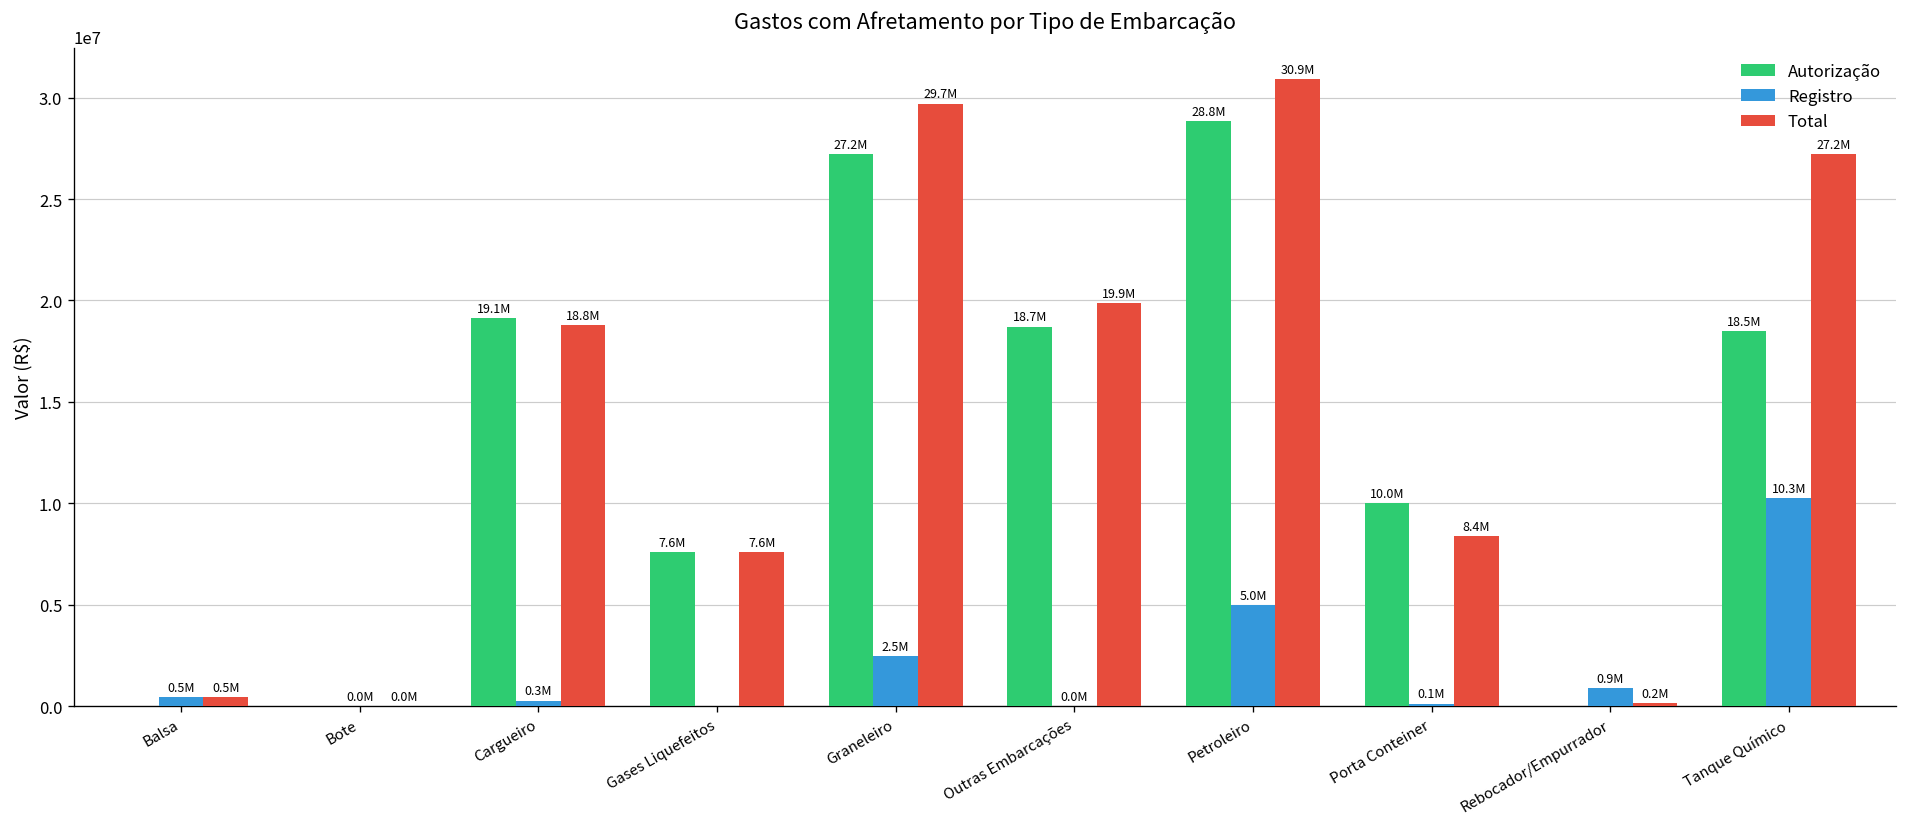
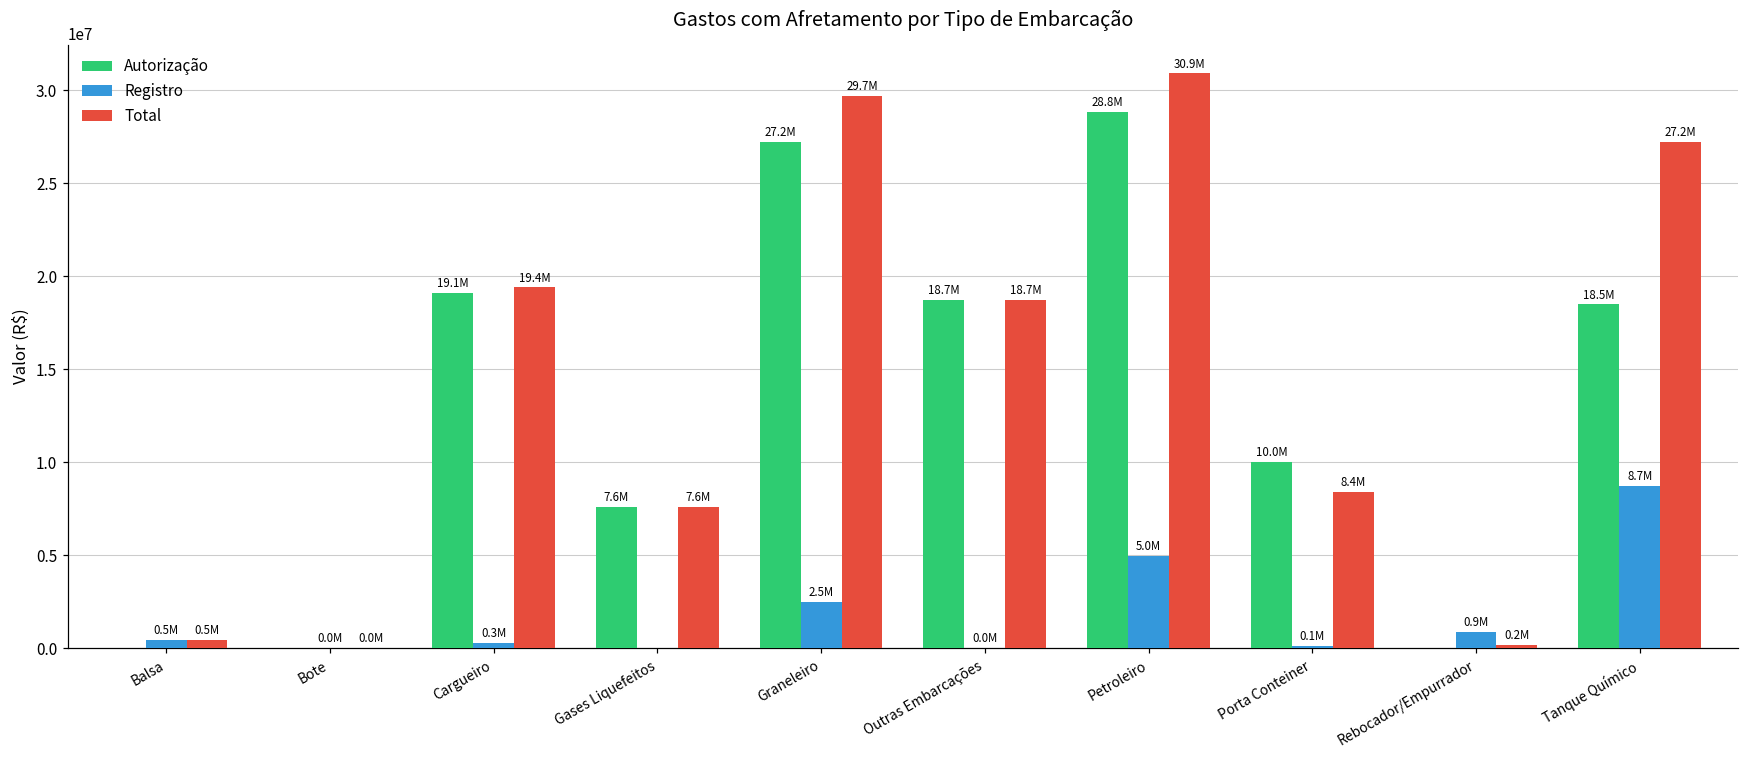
  {
    "Autorização": {
      "Cargueiro": "19.1M",
      "Gases Liquefeitos": "7.6M",
      "Graneleiro": "27.2M",
      "Outras Embarcações": "18.7M",
      "Petroleiro": "28.8M",
      "Porta Conteiner": "10.0M",
      "Tanque Químico": "18.5M"
    },
    "Registro": {
      "Balsa": "0.5M",
      "Cargueiro": "0.3M",
      "Graneleiro": "2.5M",
      "Petroleiro": "5.0M",
      "Porta Conteiner": "0.1M",
      "Rebocador/Empurrador": "0.9M",
-     "Tanque Químico": "10.3M"
+     "Tanque Químico": "8.7M"
    },
    "Total": {
      "Balsa": "0.5M",
-     "Cargueiro": "18.8M",
+     "Cargueiro": "19.4M",
      "Gases Liquefeitos": "7.6M",
      "Graneleiro": "29.7M",
-     "Outras Embarcações": "19.9M",
+     "Outras Embarcações": "18.7M",
      "Petroleiro": "30.9M",
      "Porta Conteiner": "8.4M",
      "Rebocador/Empurrador": "0.2M",
      "Tanque Químico": "27.2M"
    }
  }
